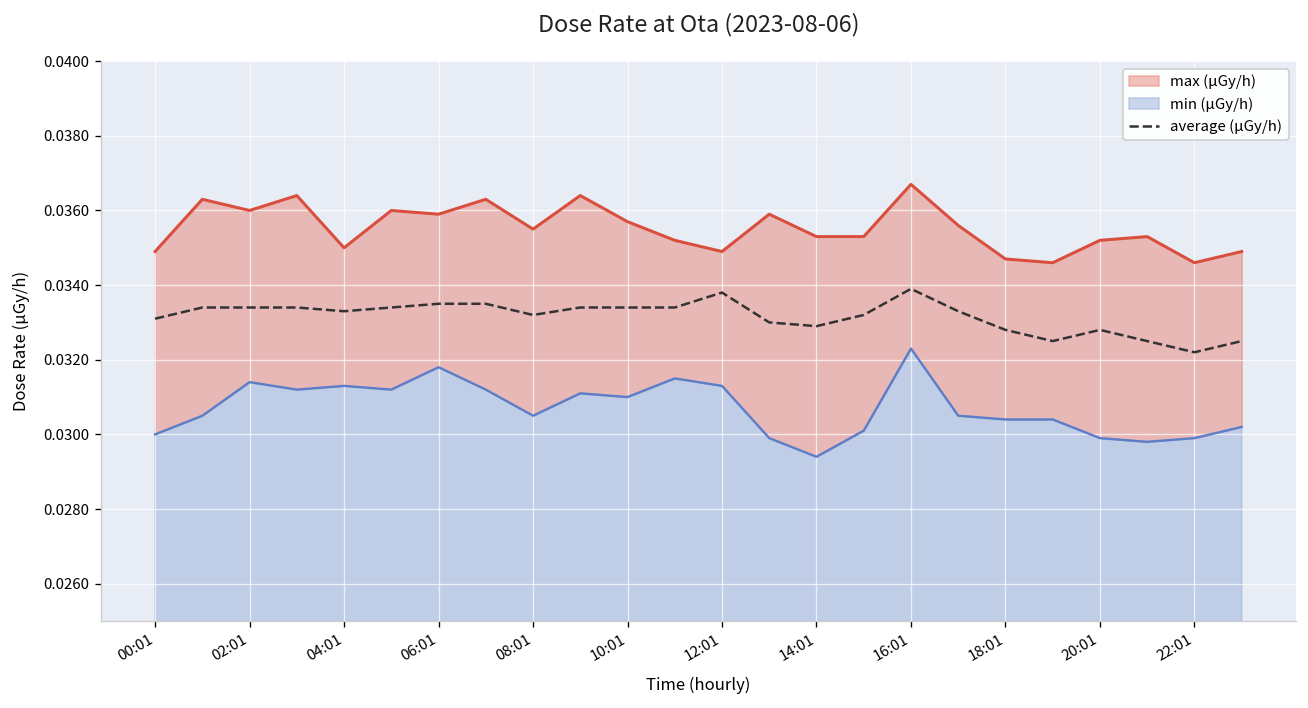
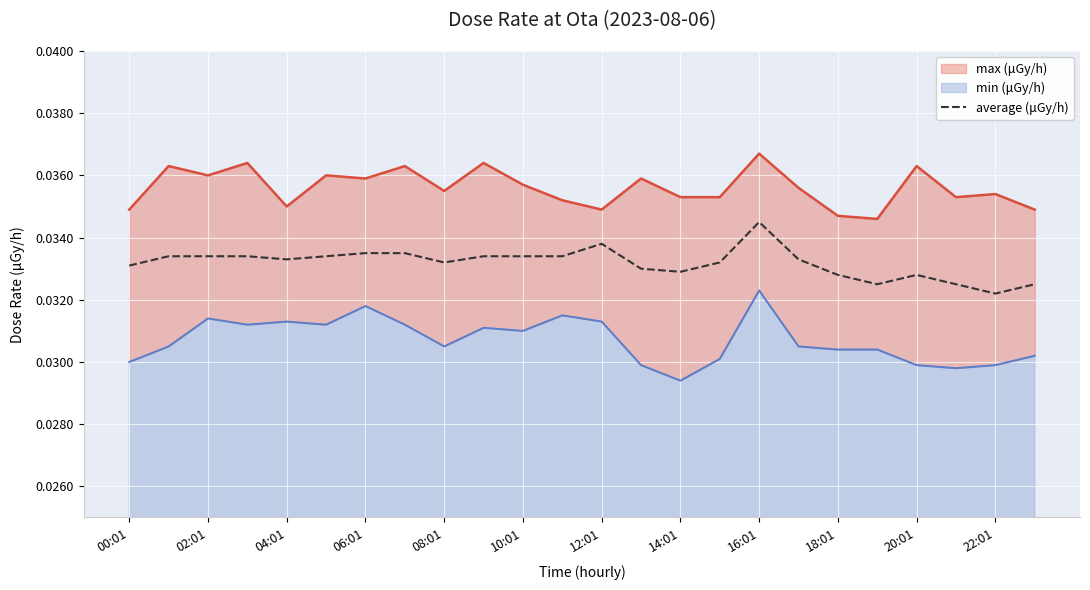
  {
    "max (μGy/h)": {
      "00:01": 0.0349,
      "02:01": 0.0360,
      "04:01": 0.0350,
      "06:01": 0.0359,
      "08:01": 0.0355,
      "10:01": 0.0357,
      "12:01": 0.0349,
      "14:01": 0.0353,
      "16:01": 0.0367,
      "18:01": 0.0347,
-     "20:01": 0.0352,
-     "22:01": 0.0346
+     "20:01": 0.0363,
+     "22:01": 0.0354
    },
    "min (μGy/h)": {
      "00:01": 0.0300,
      "02:01": 0.0314,
      "04:01": 0.0313,
      "06:01": 0.0318,
      "08:01": 0.0305,
      "10:01": 0.0310,
      "12:01": 0.0313,
      "14:01": 0.0294,
      "16:01": 0.0323,
      "18:01": 0.0304,
      "20:01": 0.0299,
      "22:01": 0.0299
    },
    "average (μGy/h)": {
      "00:01": 0.0331,
      "02:01": 0.0334,
      "04:01": 0.0333,
      "06:01": 0.0335,
      "08:01": 0.0332,
      "10:01": 0.0334,
      "12:01": 0.0338,
      "14:01": 0.0329,
-     "16:01": 0.0339,
+     "16:01": 0.0345,
      "18:01": 0.0328,
      "20:01": 0.0328,
      "22:01": 0.0322
    }
  }
